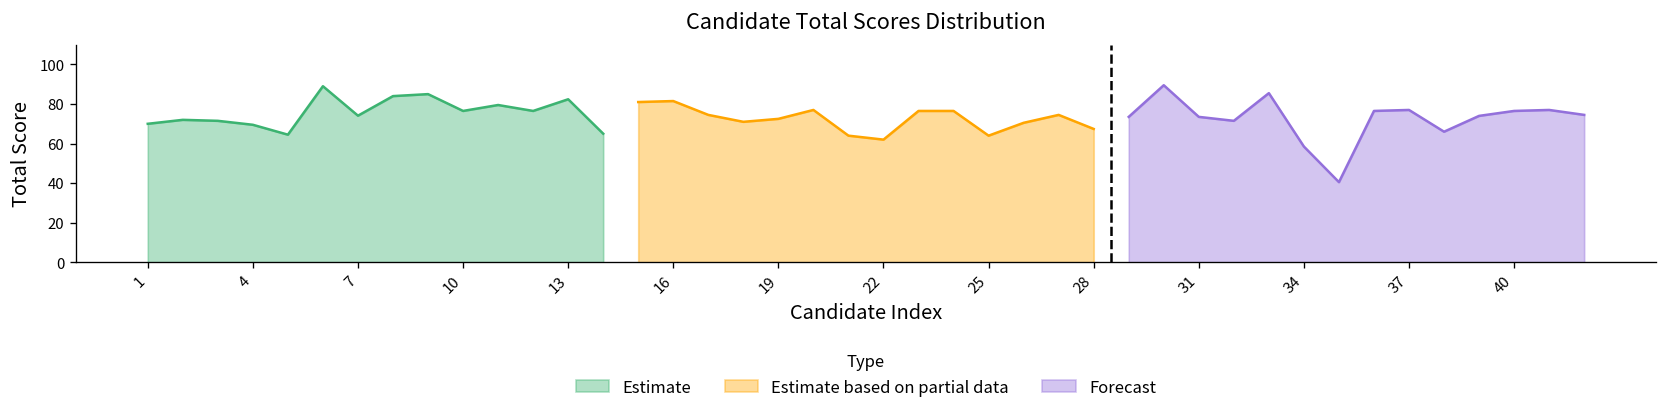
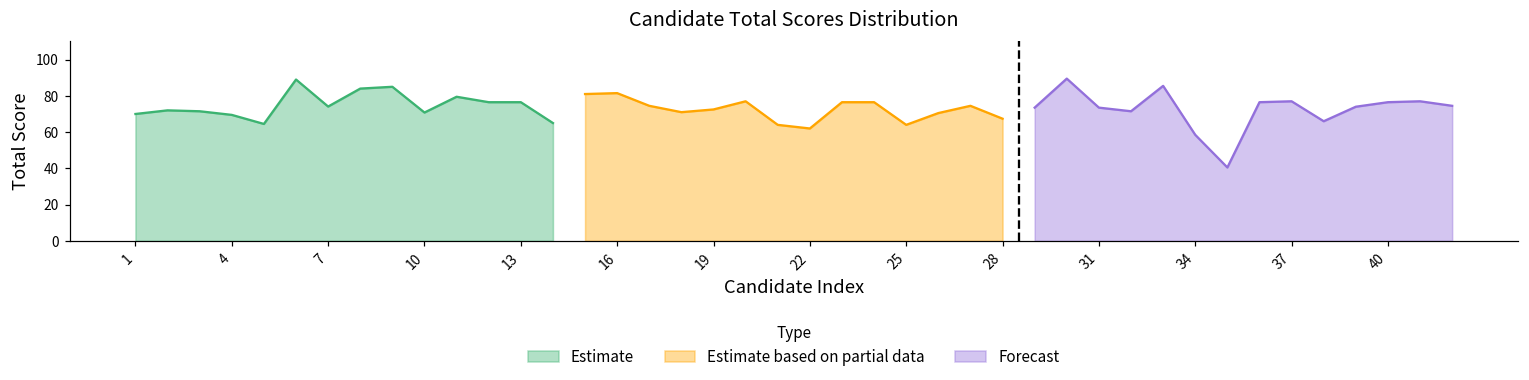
  {
    "Estimate": {
      "1": 70,
      "4": 70,
      "7": 74,
-     "10": 77,
-     "13": 82
+     "10": 71,
+     "13": 77
    },
    "Estimate based on partial data": {
      "28": 67
    }
  }
